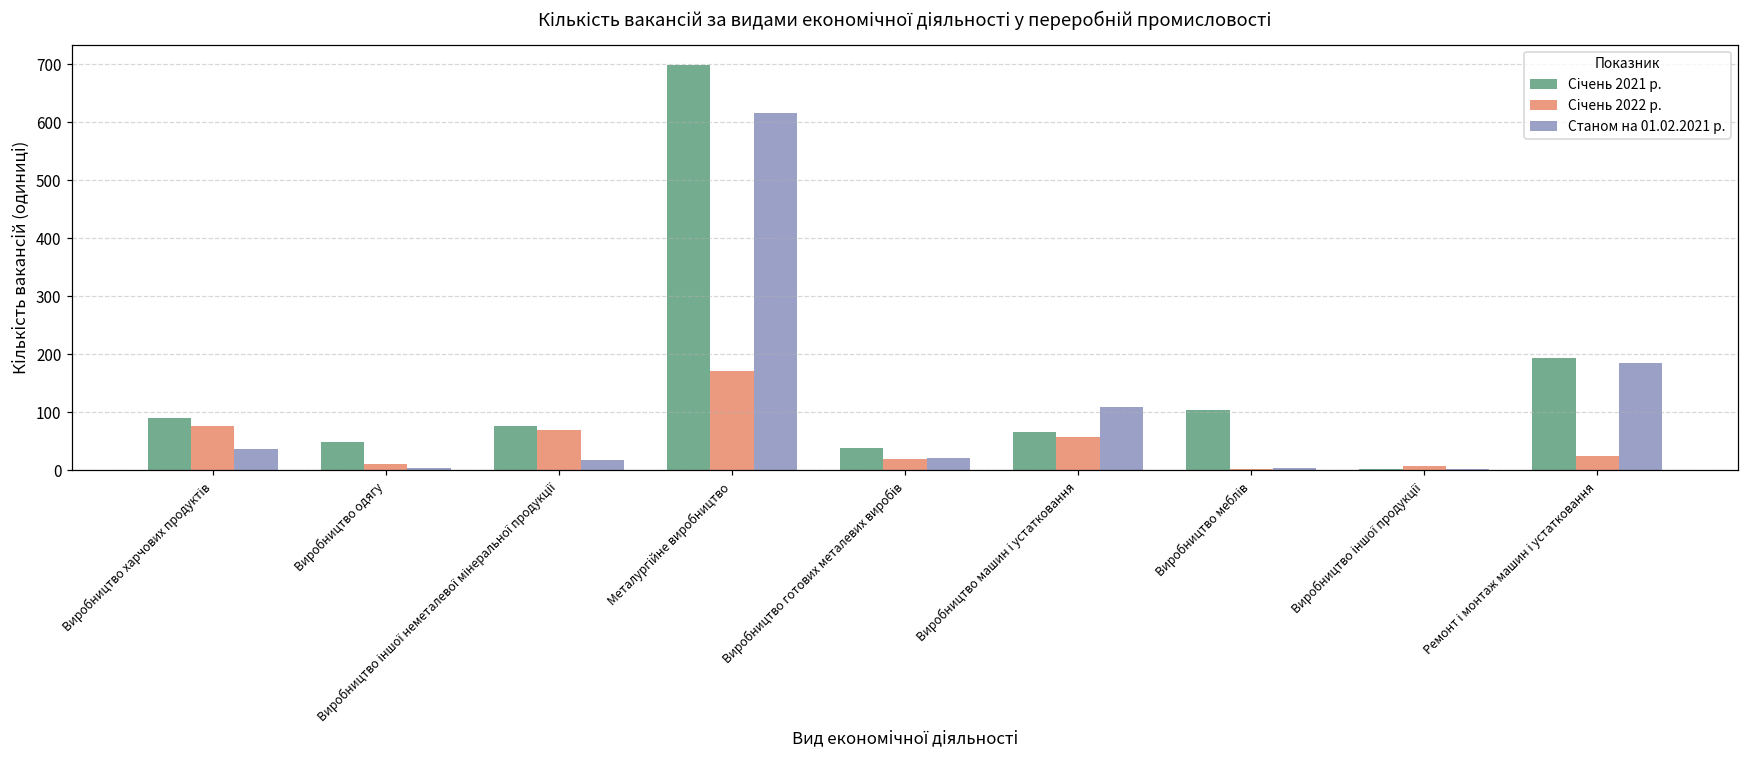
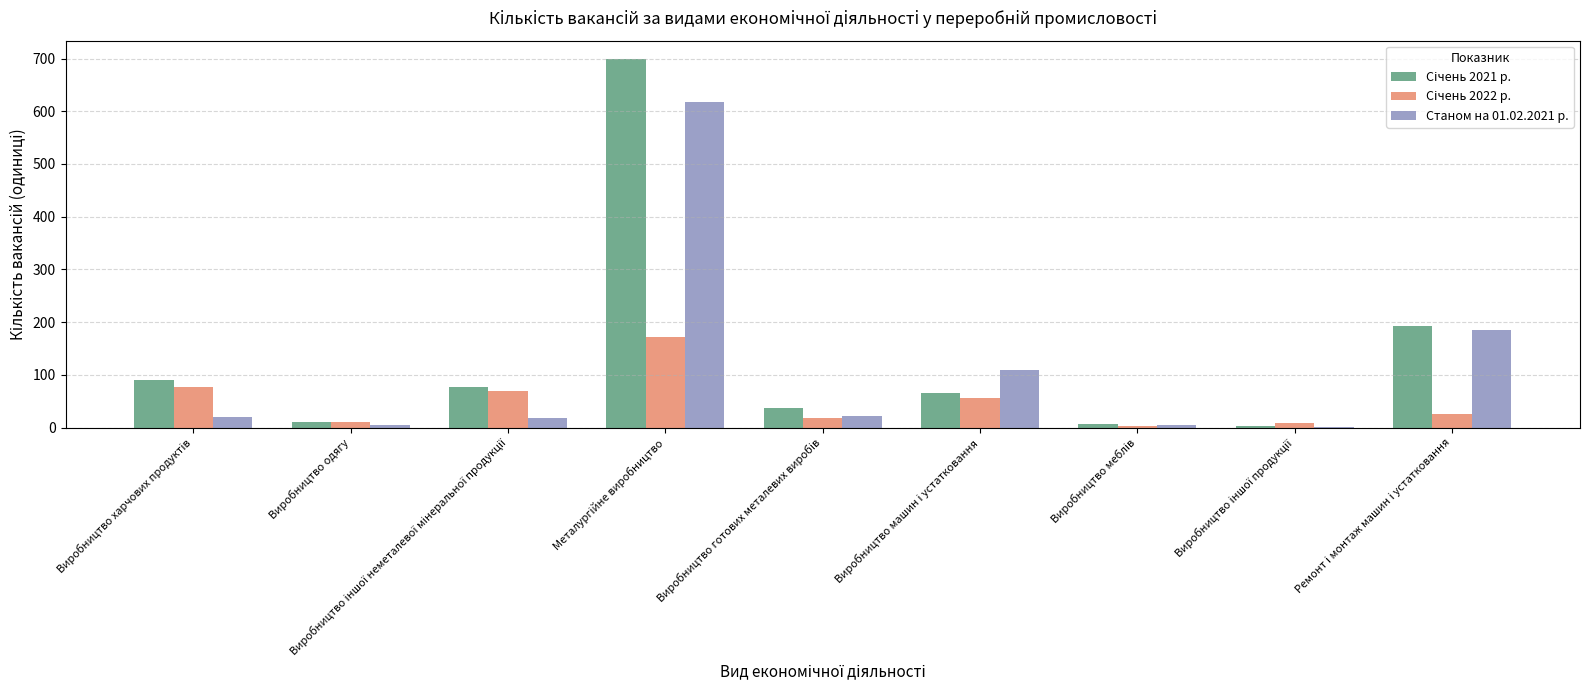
  {
    "Січень 2021 р.": {
      "Виробництво харчових продуктів": 90,
-     "Виробництво одягу": 50,
+     "Виробництво одягу": 10,
      "Виробництво іншої неметалевої мінеральної продукції": 80,
      "Металургійне виробництво": 700,
      "Виробництво готових металевих виробів": 40,
      "Виробництво машин і устатковання": 70,
-     "Виробництво меблів": 100,
+     "Виробництво меблів": 10,
      "Ремонт і монтаж машин і устатковання": 190
    },
    "Січень 2022 р.": {
      "Виробництво харчових продуктів": 80,
      "Виробництво одягу": 10,
      "Виробництво іншої неметалевої мінеральної продукції": 70,
      "Металургійне виробництво": 170,
      "Виробництво готових металевих виробів": 20,
      "Виробництво машин і устатковання": 60,
      "Виробництво іншої продукції": 10,
      "Ремонт і монтаж машин і устатковання": 30
    },
    "Станом на 01.02.2021 р.": {
-     "Виробництво харчових продуктів": 40,
+     "Виробництво харчових продуктів": 20,
      "Виробництво іншої неметалевої мінеральної продукції": 20,
      "Металургійне виробництво": 620,
      "Виробництво готових металевих виробів": 20,
      "Виробництво машин і устатковання": 110,
      "Ремонт і монтаж машин і устатковання": 190
    }
  }
